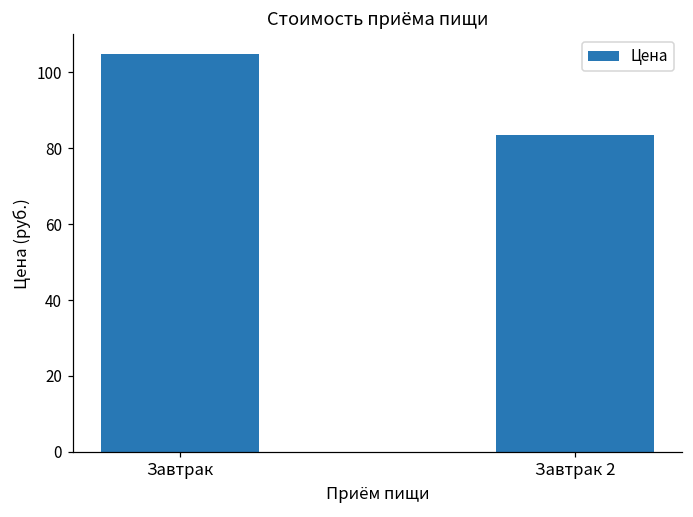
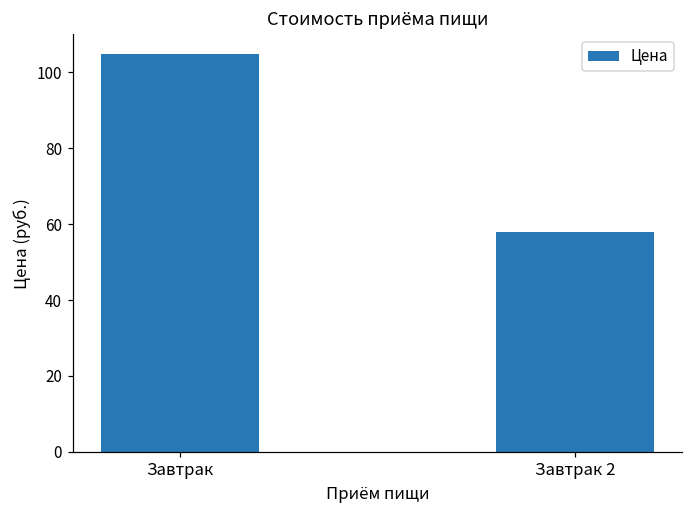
  {
    "Завтрак": 105,
-   "Завтрак 2": 83
+   "Завтрак 2": 58
  }
